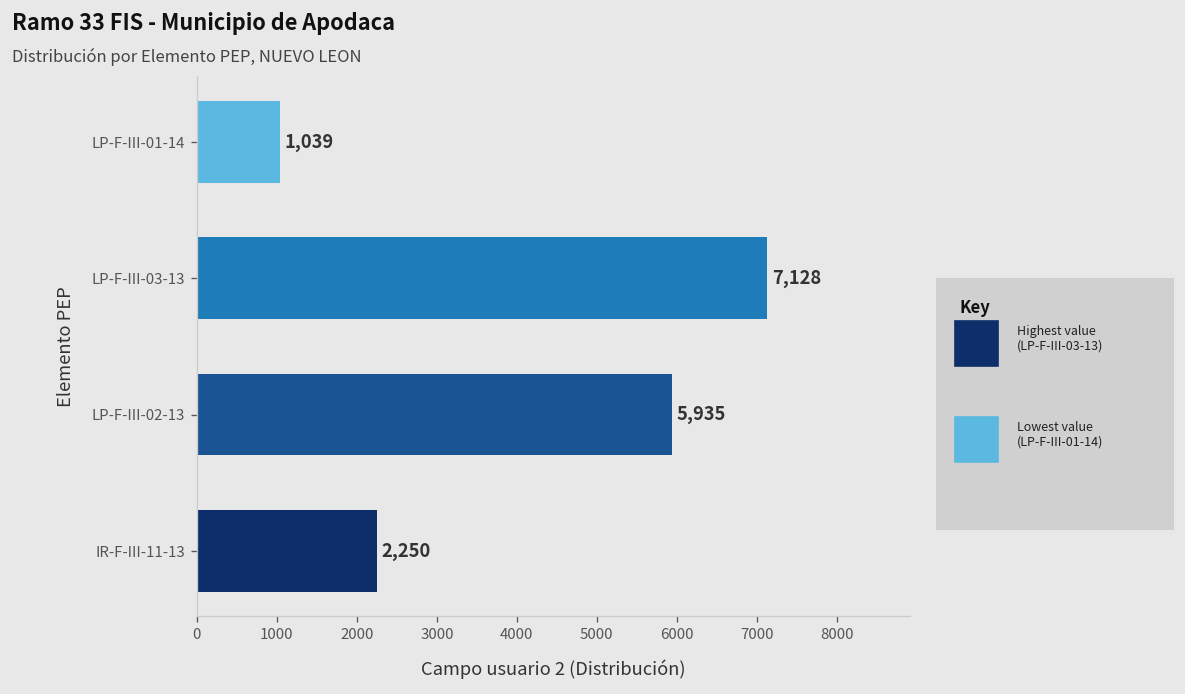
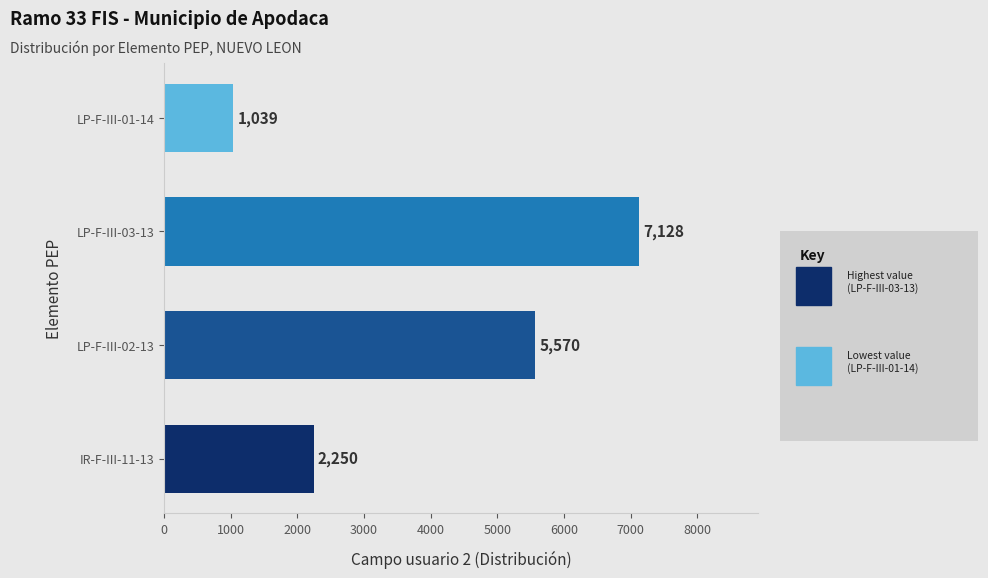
  {
    "LP-F-III-01-14": "1,039",
    "LP-F-III-03-13": "7,128",
-   "LP-F-III-02-13": "5,935",
+   "LP-F-III-02-13": "5,570",
    "IR-F-III-11-13": "2,250"
  }
